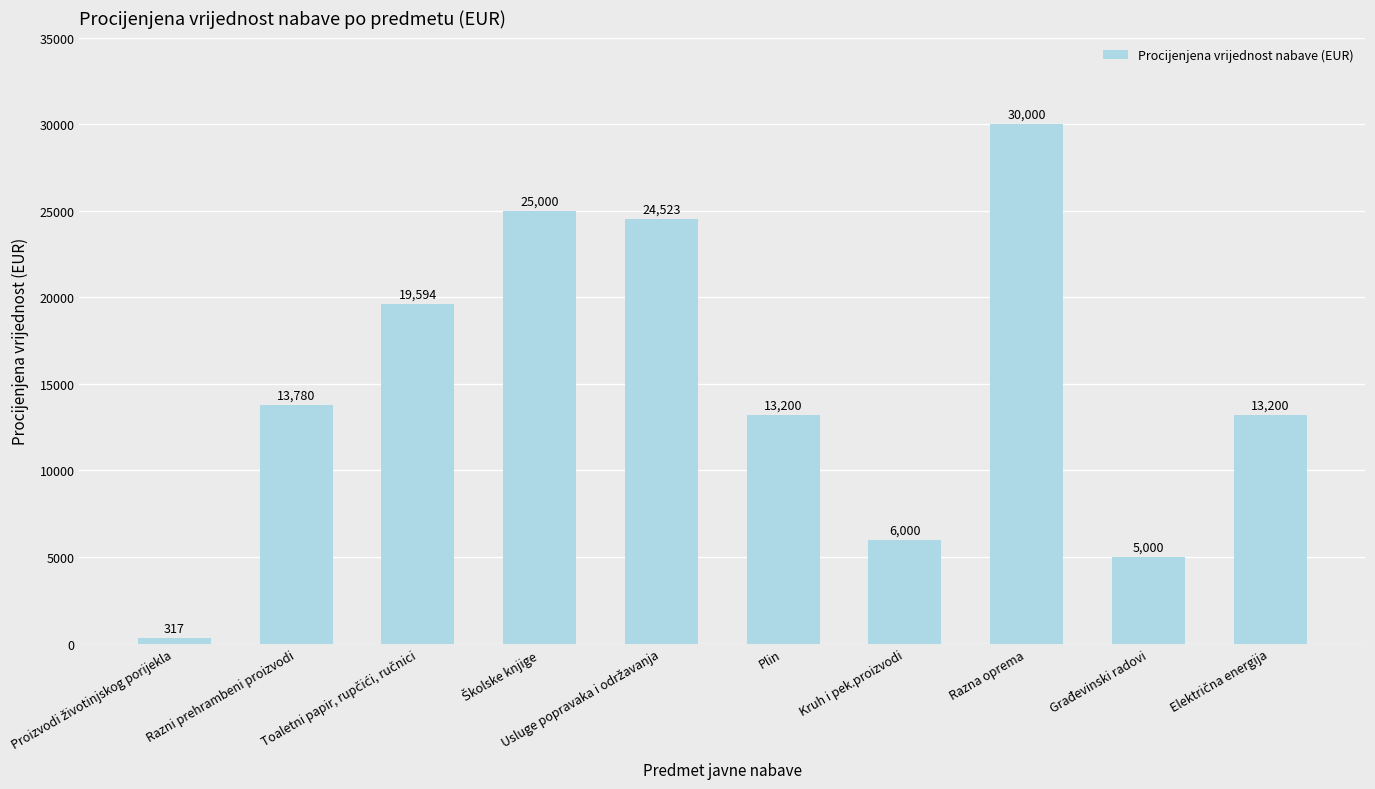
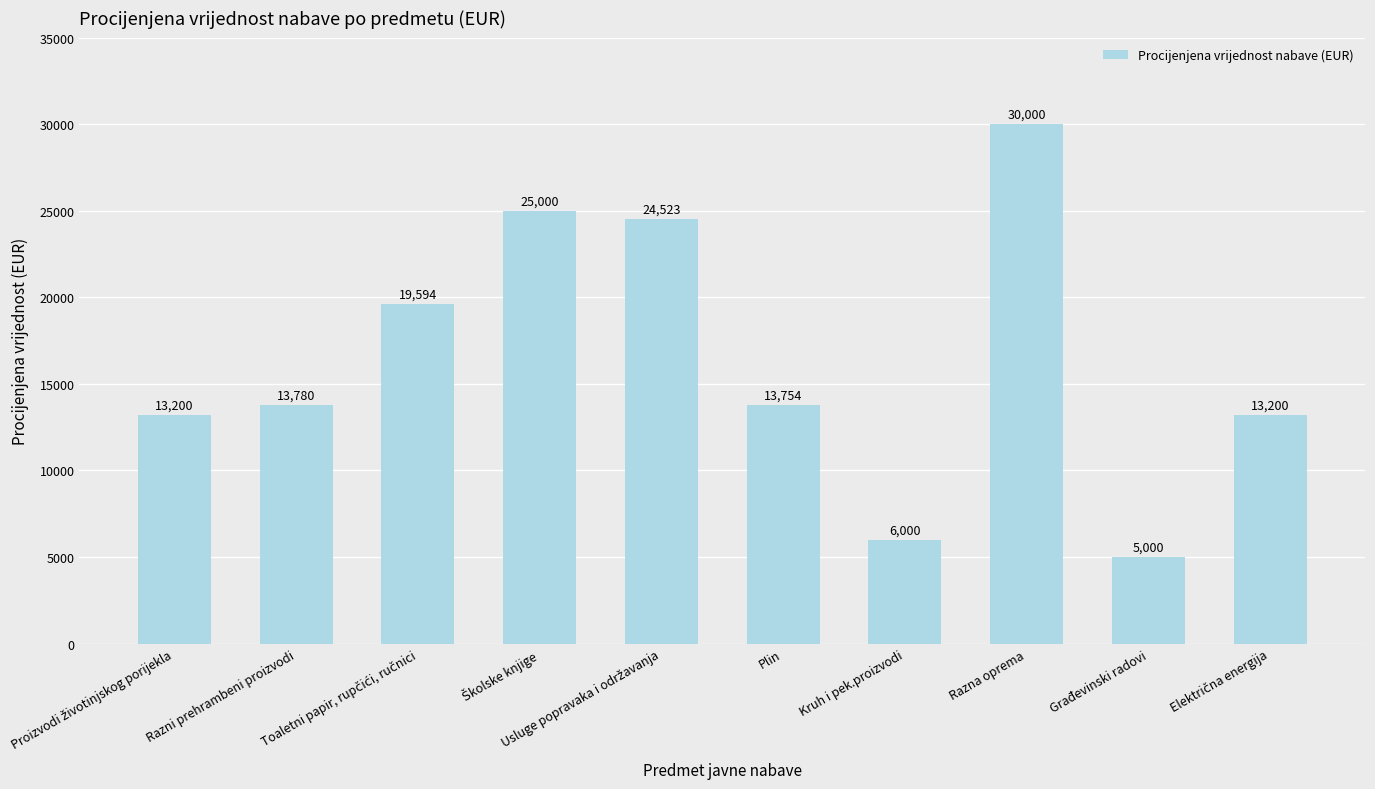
  {
-   "Proizvodi životinjskog porijekla": "317",
+   "Proizvodi životinjskog porijekla": "13,200",
    "Razni prehrambeni proizvodi": "13,780",
    "Toaletni papir, rupčići, ručnici": "19,594",
    "Školske knjige": "25,000",
    "Usluge popravaka i održavanja": "24,523",
-   "Plin": "13,200",
+   "Plin": "13,754",
    "Kruh i pek.proizvodi": "6,000",
    "Razna oprema": "30,000",
    "Građevinski radovi": "5,000",
    "Električna energija": "13,200"
  }
